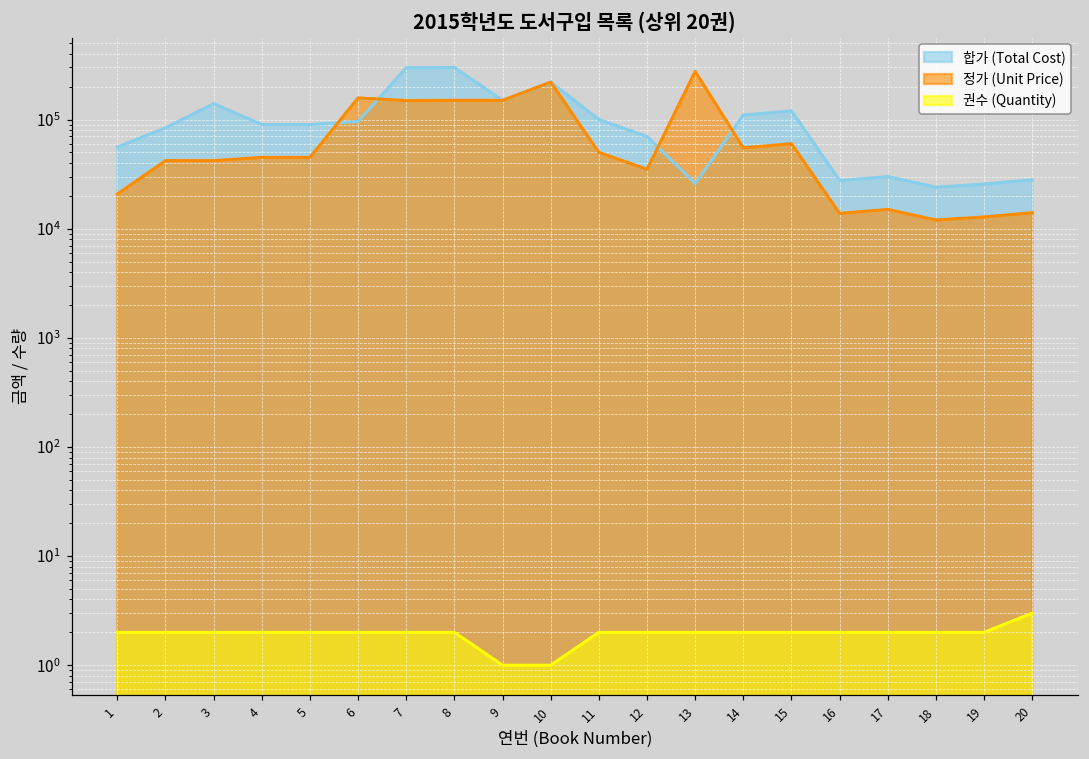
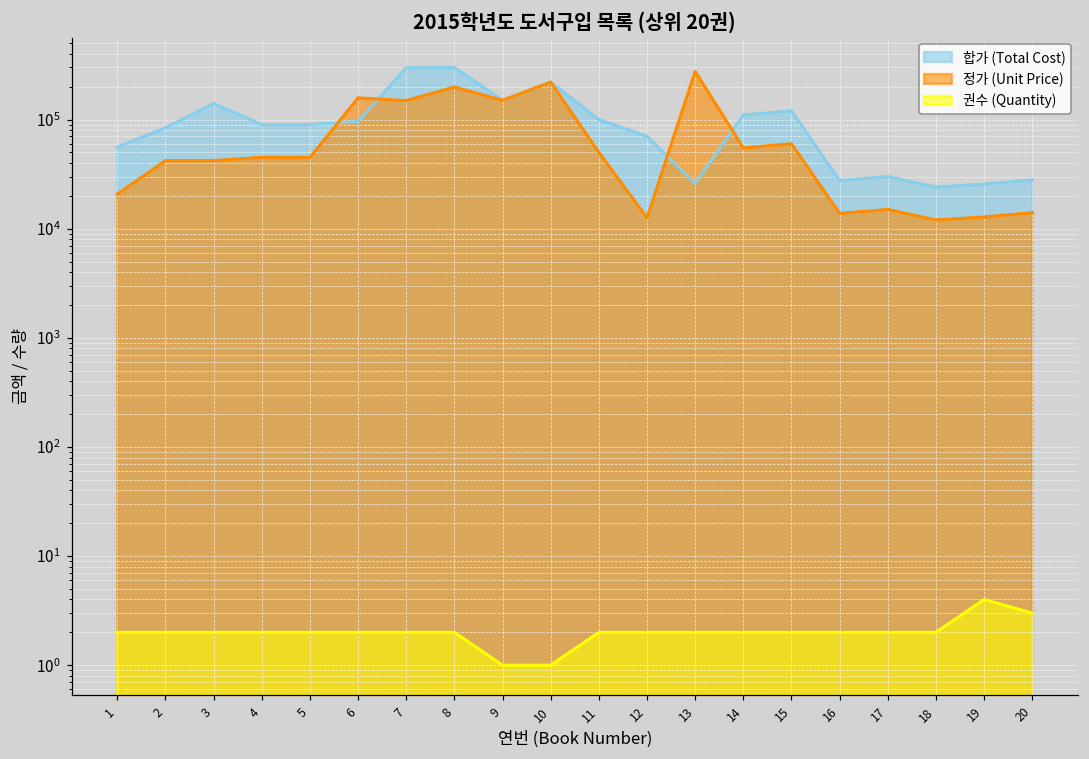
  {
    "합가 (Total Cost)": {
      "1": 60000,
      "2": 80000,
      "3": 140000,
      "4": 90000,
      "5": 90000,
      "6": 100000,
      "7": 300000,
      "8": 300000,
      "11": 100000,
      "12": 70000,
      "13": 26000,
      "14": 110000,
      "15": 120000,
      "16": 28000,
      "17": 30000,
      "18": 24000,
      "19": 26000,
      "20": 28000
    },
    "정가 (Unit Price)": {
      "1": 21000,
      "2": 42000,
      "3": 42000,
      "4": 50000,
      "5": 50000,
      "6": 160000,
      "7": 150000,
-     "8": 150000,
+     "8": 200000,
      "11": 50000,
-     "12": 35000,
+     "12": 13000,
      "13": 280000,
      "14": 60000,
      "15": 60000,
      "16": 14000,
      "17": 15000,
      "18": 12000,
      "19": 13000,
      "20": 14000
    },
    "권수 (Quantity)": {
      "1": 2,
      "2": 2,
      "3": 2,
      "4": 2,
      "5": 2,
      "6": 2,
      "7": 2,
      "8": 2,
      "9": 1,
      "10": 1,
      "11": 2,
      "12": 2,
      "13": 2,
      "14": 2,
      "15": 2,
      "16": 2,
      "17": 2,
      "18": 2,
-     "19": 2,
+     "19": 4,
      "20": 3
    }
  }
